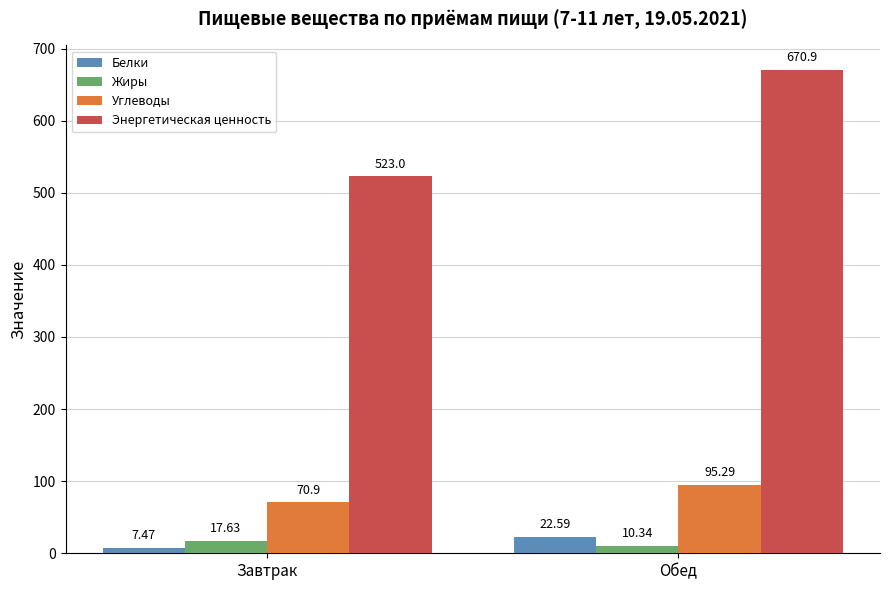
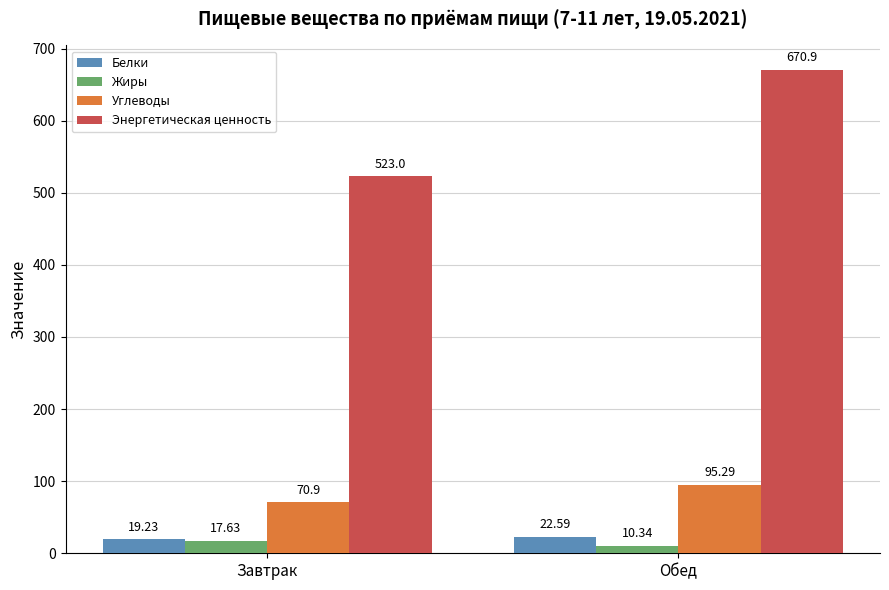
  {
    "Белки": {
-     "Завтрак": 7.47,
+     "Завтрак": 19.23,
      "Обед": 22.59
    },
    "Жиры": {
      "Завтрак": 17.63,
      "Обед": 10.34
    }
  }
